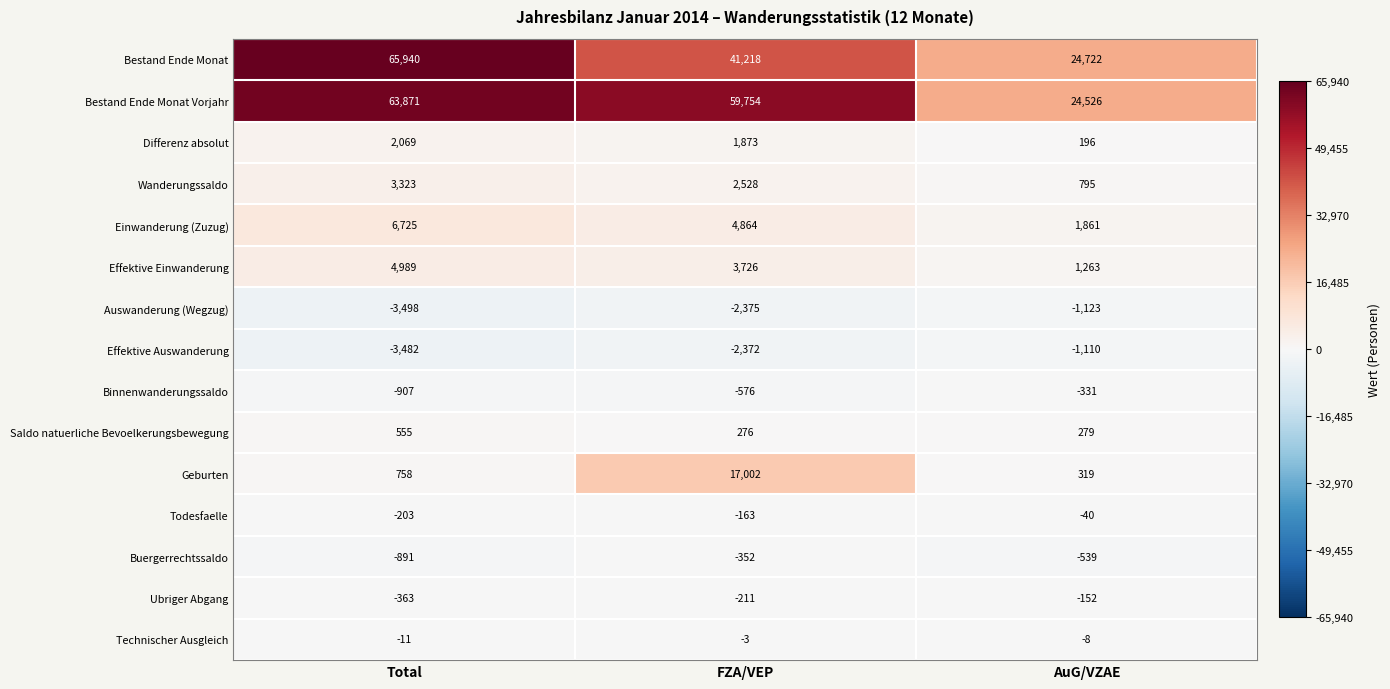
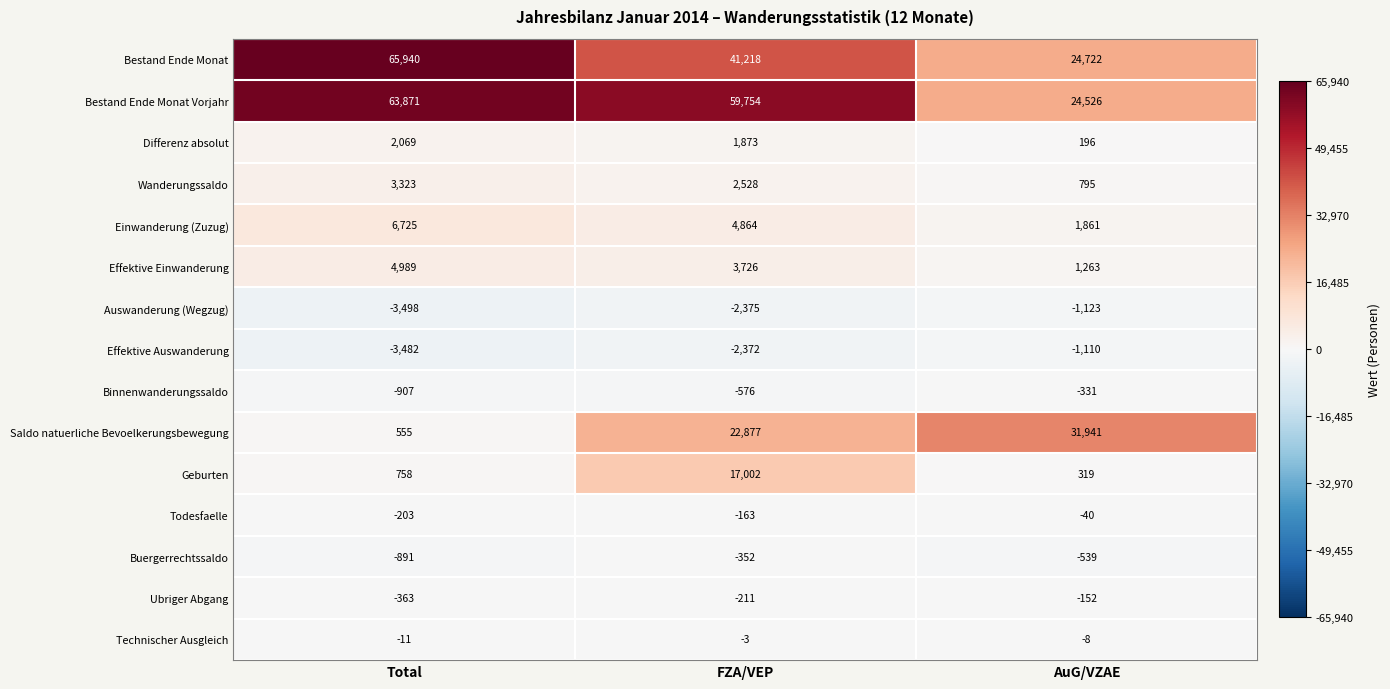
  {
    "Bestand Ende Monat": {
      "Total": "65,940",
      "FZA/VEP": "41,218",
      "AuG/VZAE": "24,722"
    },
    "Bestand Ende Monat Vorjahr": {
      "Total": "63,871",
      "FZA/VEP": "59,754",
      "AuG/VZAE": "24,526"
    },
    "Differenz absolut": {
      "Total": "2,069",
      "FZA/VEP": "1,873",
      "AuG/VZAE": "196"
    },
    "Wanderungssaldo": {
      "Total": "3,323",
      "FZA/VEP": "2,528",
      "AuG/VZAE": "795"
    },
    "Einwanderung (Zuzug)": {
      "Total": "6,725",
      "FZA/VEP": "4,864",
      "AuG/VZAE": "1,861"
    },
    "Effektive Einwanderung": {
      "Total": "4,989",
      "FZA/VEP": "3,726",
      "AuG/VZAE": "1,263"
    },
    "Auswanderung (Wegzug)": {
      "Total": "-3,498",
      "FZA/VEP": "-2,375",
      "AuG/VZAE": "-1,123"
    },
    "Effektive Auswanderung": {
      "Total": "-3,482",
      "FZA/VEP": "-2,372",
      "AuG/VZAE": "-1,110"
    },
    "Binnenwanderungssaldo": {
      "Total": "-907",
      "FZA/VEP": "-576",
      "AuG/VZAE": "-331"
    },
    "Saldo natuerliche Bevoelkerungsbewegung": {
      "Total": "555",
-     "FZA/VEP": "276",
-     "AuG/VZAE": "279"
+     "FZA/VEP": "22,877",
+     "AuG/VZAE": "31,941"
    },
    "Geburten": {
      "Total": "758",
      "FZA/VEP": "17,002",
      "AuG/VZAE": "319"
    },
    "Todesfaelle": {
      "Total": "-203",
      "FZA/VEP": "-163",
      "AuG/VZAE": "-40"
    },
    "Buergerrechtssaldo": {
      "Total": "-891",
      "FZA/VEP": "-352",
      "AuG/VZAE": "-539"
    },
    "Ubriger Abgang": {
      "Total": "-363",
      "FZA/VEP": "-211",
      "AuG/VZAE": "-152"
    },
    "Technischer Ausgleich": {
      "Total": "-11",
      "FZA/VEP": "-3",
      "AuG/VZAE": "-8"
    }
  }
